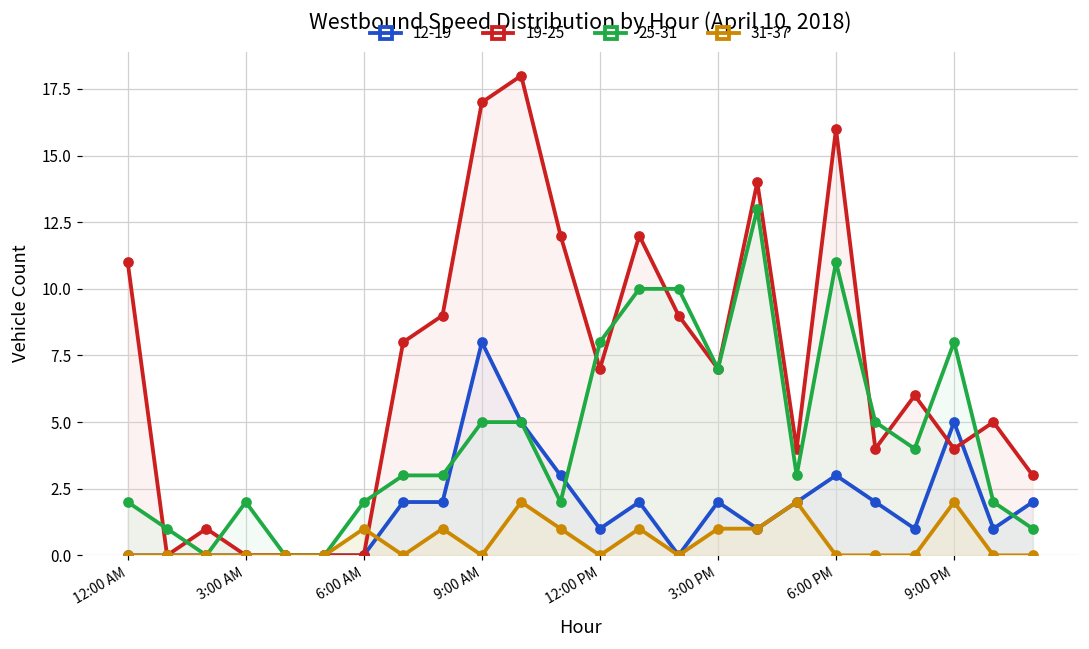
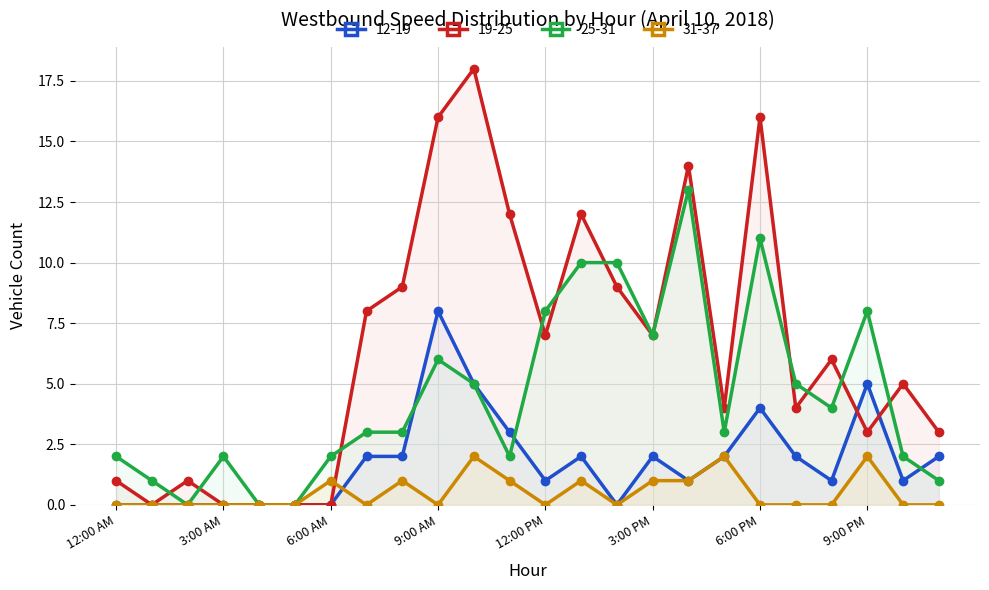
  {
    "12-19": {
      "9:00 AM": 8,
      "12:00 PM": 1,
      "3:00 PM": 2,
-     "6:00 PM": 3,
+     "6:00 PM": 4,
      "9:00 PM": 5
    },
    "19-25": {
-     "12:00 AM": 11,
-     "9:00 AM": 17,
+     "12:00 AM": 1,
+     "9:00 AM": 16,
      "12:00 PM": 7,
      "6:00 PM": 16,
-     "9:00 PM": 4
+     "9:00 PM": 3
    },
    "25-31": {
      "12:00 AM": 2,
      "3:00 AM": 2,
      "6:00 AM": 2,
-     "9:00 AM": 5,
+     "9:00 AM": 6,
      "12:00 PM": 8,
      "6:00 PM": 11,
      "9:00 PM": 8
    },
    "31-37": {
      "6:00 AM": 1,
      "9:00 AM": 0,
      "12:00 PM": 0,
      "3:00 PM": 1,
      "6:00 PM": 0,
      "9:00 PM": 2
    }
  }
